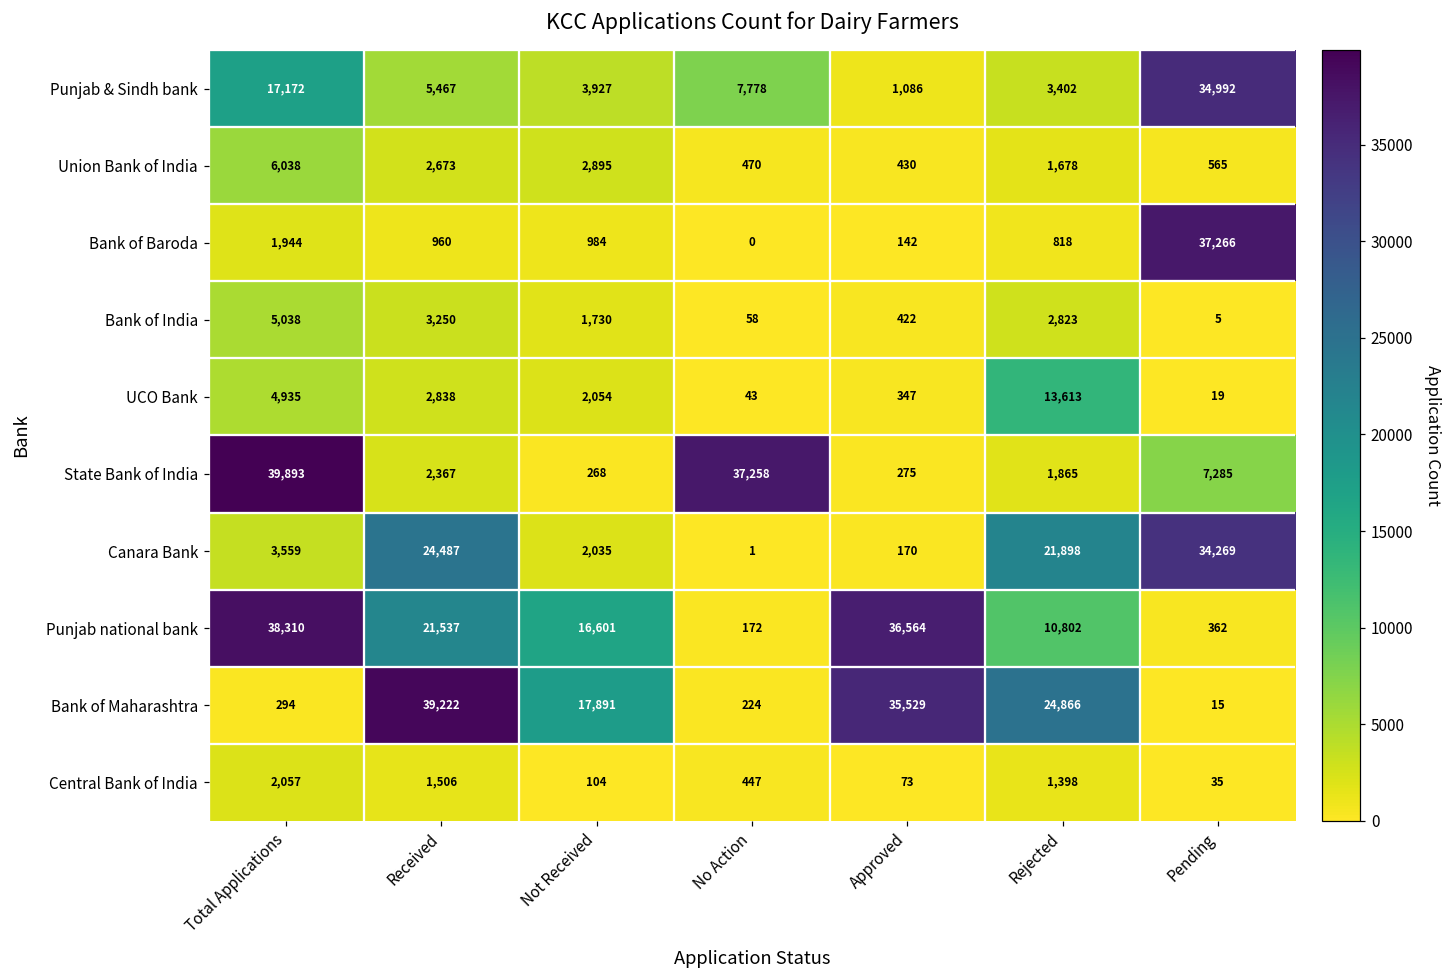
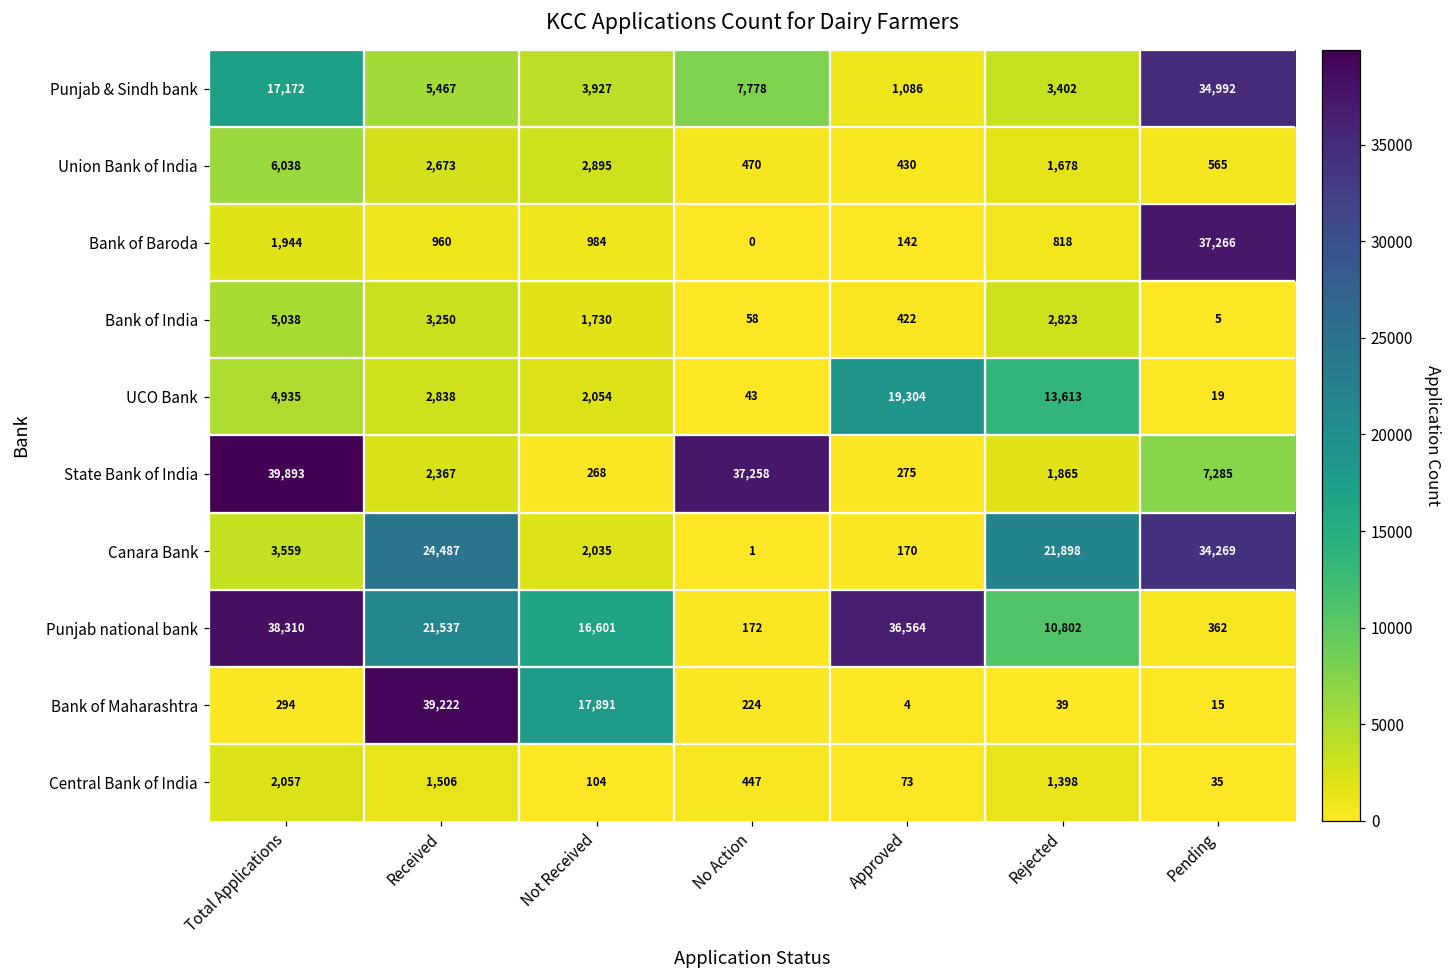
  {
    "Punjab & Sindh bank": {
      "Total Applications": "17,172",
      "Received": "5,467",
      "Not Received": "3,927",
      "No Action": "7,778",
      "Approved": "1,086",
      "Rejected": "3,402",
      "Pending": "34,992"
    },
    "Union Bank of India": {
      "Total Applications": "6,038",
      "Received": "2,673",
      "Not Received": "2,895",
      "No Action": "470",
      "Approved": "430",
      "Rejected": "1,678",
      "Pending": "565"
    },
    "Bank of Baroda": {
      "Total Applications": "1,944",
      "Received": "960",
      "Not Received": "984",
      "No Action": "0",
      "Approved": "142",
      "Rejected": "818",
      "Pending": "37,266"
    },
    "Bank of India": {
      "Total Applications": "5,038",
      "Received": "3,250",
      "Not Received": "1,730",
      "No Action": "58",
      "Approved": "422",
      "Rejected": "2,823",
      "Pending": "5"
    },
    "UCO Bank": {
      "Total Applications": "4,935",
      "Received": "2,838",
      "Not Received": "2,054",
      "No Action": "43",
-     "Approved": "347",
+     "Approved": "19,304",
      "Rejected": "13,613",
      "Pending": "19"
    },
    "State Bank of India": {
      "Total Applications": "39,893",
      "Received": "2,367",
      "Not Received": "268",
      "No Action": "37,258",
      "Approved": "275",
      "Rejected": "1,865",
      "Pending": "7,285"
    },
    "Canara Bank": {
      "Total Applications": "3,559",
      "Received": "24,487",
      "Not Received": "2,035",
      "No Action": "1",
      "Approved": "170",
      "Rejected": "21,898",
      "Pending": "34,269"
    },
    "Punjab national bank": {
      "Total Applications": "38,310",
      "Received": "21,537",
      "Not Received": "16,601",
      "No Action": "172",
      "Approved": "36,564",
      "Rejected": "10,802",
      "Pending": "362"
    },
    "Bank of Maharashtra": {
      "Total Applications": "294",
      "Received": "39,222",
      "Not Received": "17,891",
      "No Action": "224",
-     "Approved": "35,529",
-     "Rejected": "24,866",
+     "Approved": "4",
+     "Rejected": "39",
      "Pending": "15"
    },
    "Central Bank of India": {
      "Total Applications": "2,057",
      "Received": "1,506",
      "Not Received": "104",
      "No Action": "447",
      "Approved": "73",
      "Rejected": "1,398",
      "Pending": "35"
    }
  }
